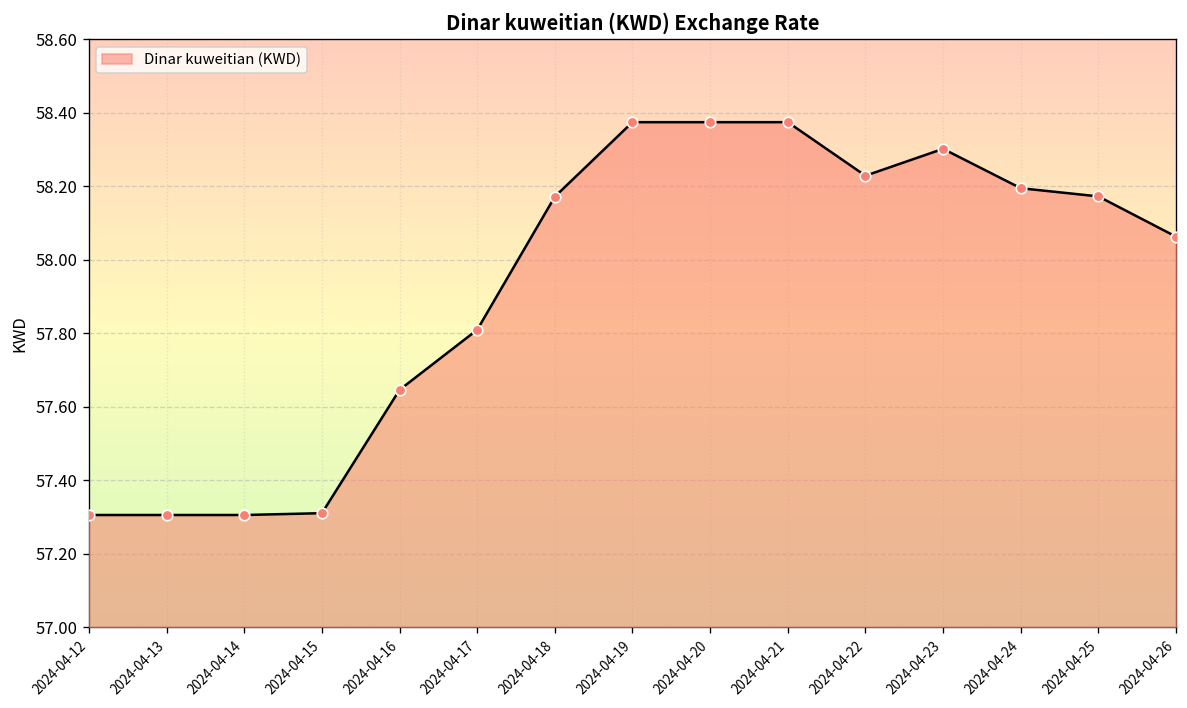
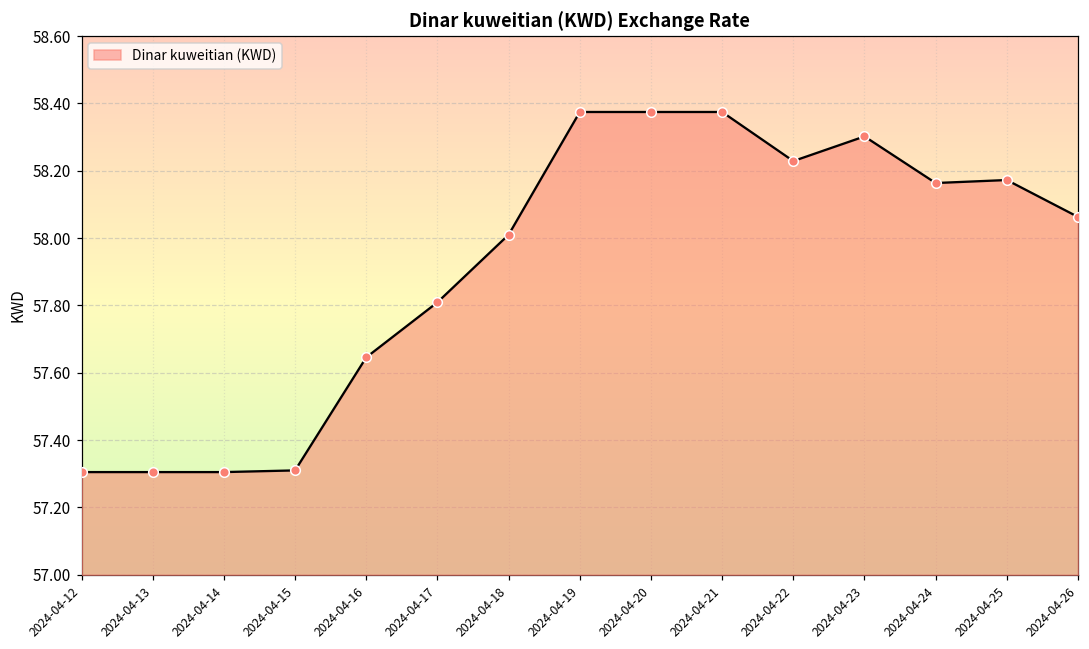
  {
    "2024-04-12": 57.31,
    "2024-04-13": 57.31,
    "2024-04-14": 57.31,
    "2024-04-15": 57.31,
    "2024-04-16": 57.65,
    "2024-04-17": 57.81,
-   "2024-04-18": 58.17,
+   "2024-04-18": 58.01,
    "2024-04-19": 58.37,
    "2024-04-20": 58.37,
    "2024-04-21": 58.37,
    "2024-04-22": 58.23,
    "2024-04-23": 58.30,
-   "2024-04-24": 58.19,
+   "2024-04-24": 58.16,
    "2024-04-25": 58.17,
    "2024-04-26": 58.06
  }
